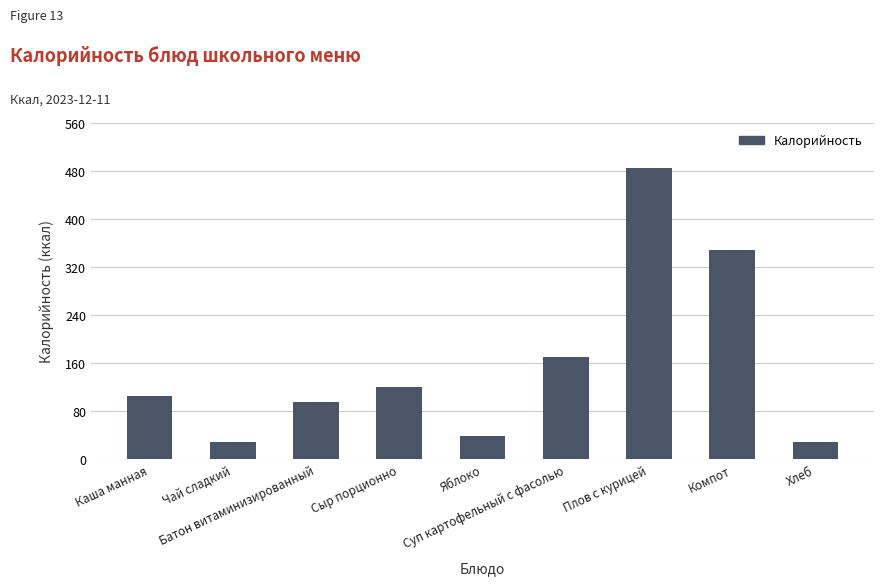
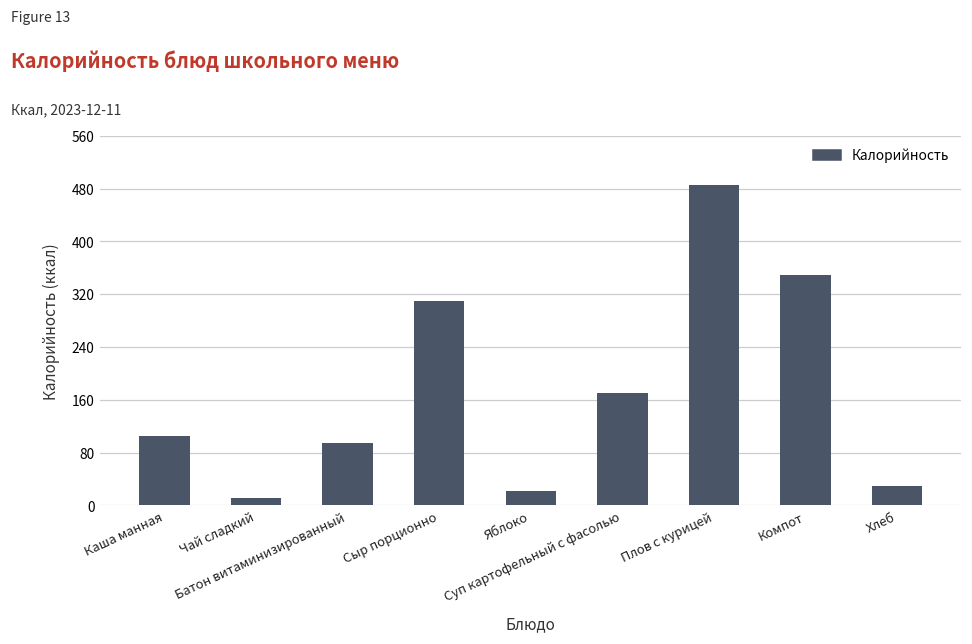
  {
    "Каша манная": 110,
-   "Чай сладкий": 30,
+   "Чай сладкий": 10,
    "Батон витаминизированный": 90,
-   "Сыр порционно": 120,
-   "Яблоко": 40,
+   "Сыр порционно": 310,
+   "Яблоко": 20,
    "Суп картофельный с фасолью": 170,
    "Плов с курицей": 490,
    "Компот": 350,
    "Хлеб": 30
  }
